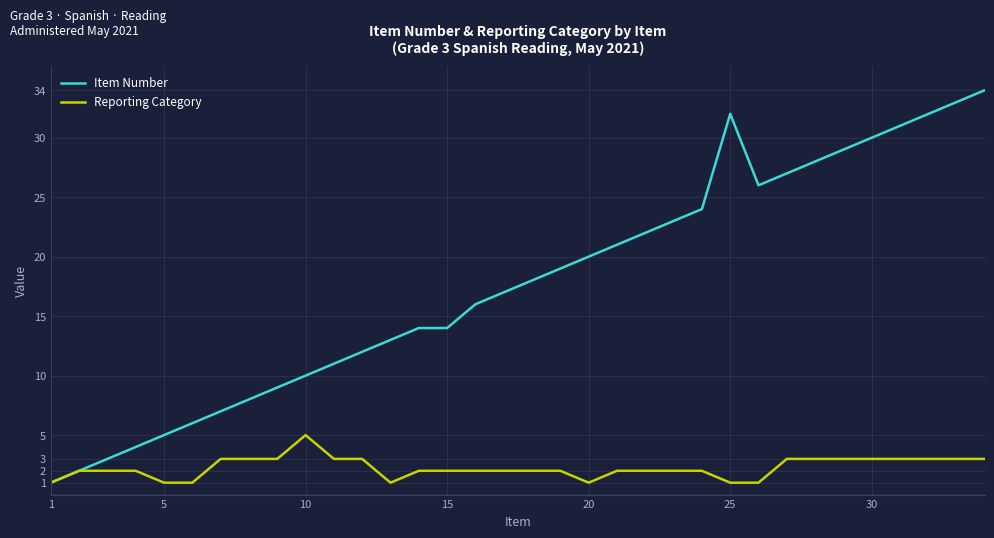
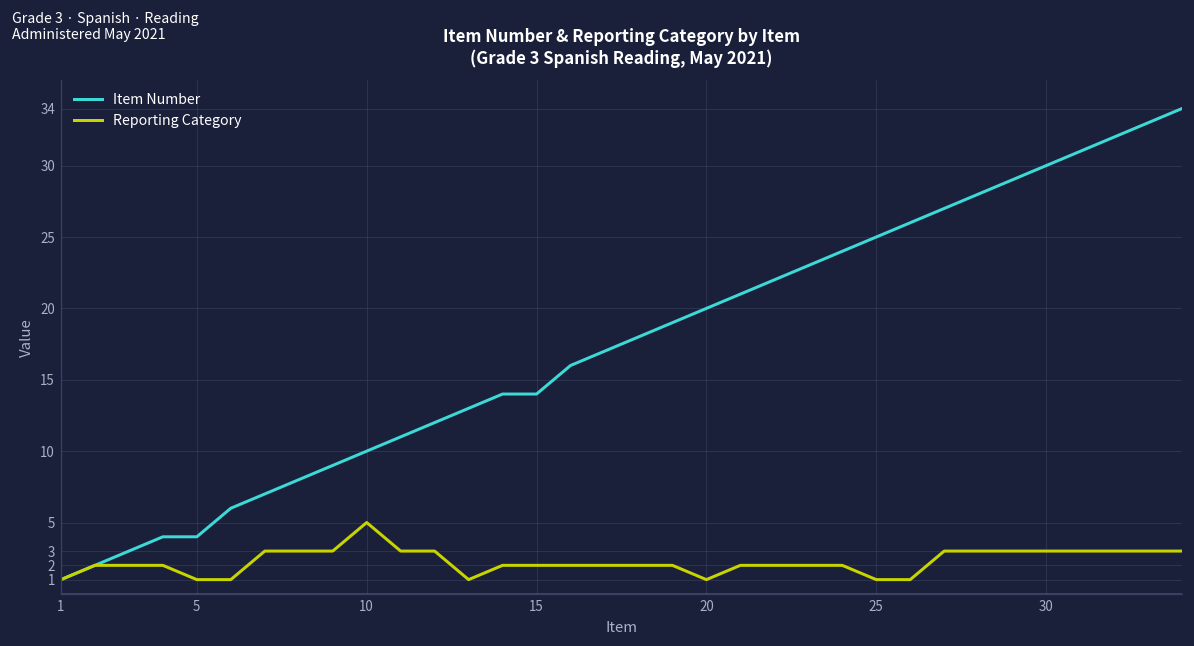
  {
    "Item Number": {
-     "5": 5,
+     "5": 4,
      "10": 10,
      "15": 14,
      "20": 20,
-     "25": 32,
+     "25": 25,
      "30": 30
    },
    "Reporting Category": {
      "5": 1,
      "10": 5,
      "15": 2,
      "20": 1,
      "25": 1,
      "30": 3
    }
  }
